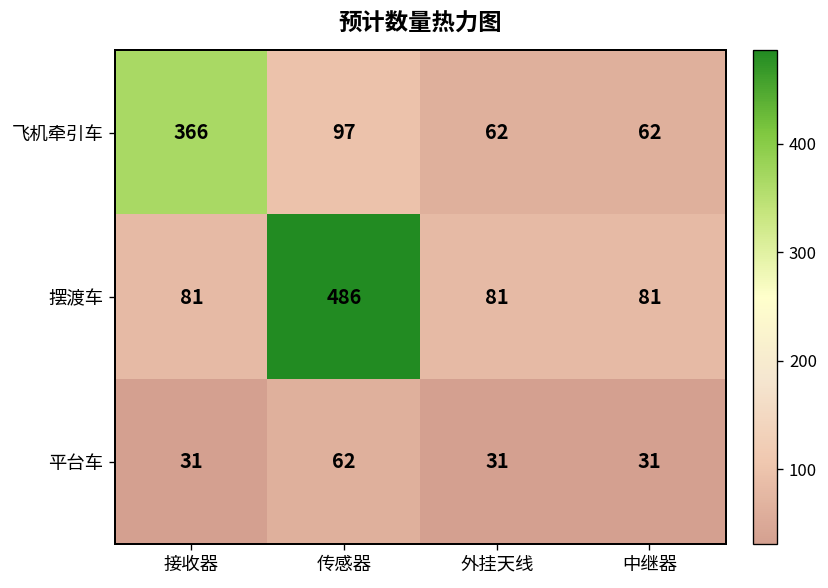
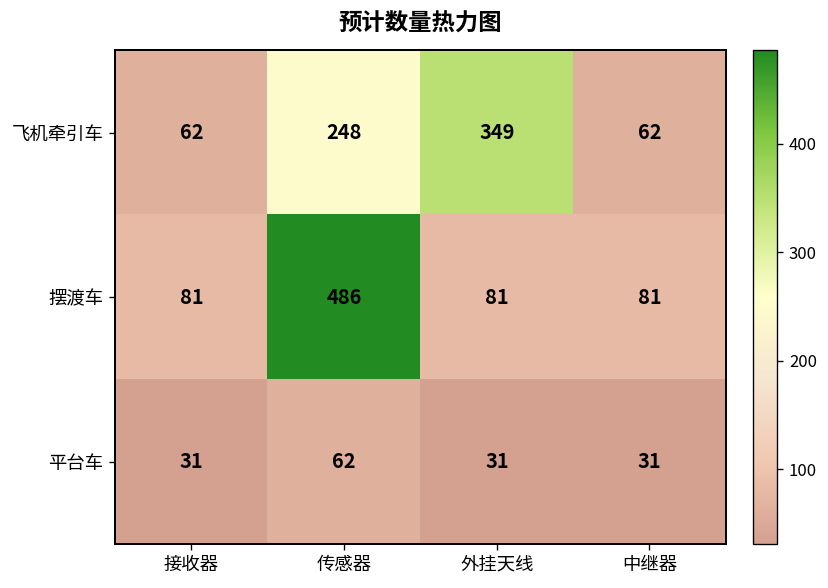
  {
    "飞机牵引车": {
-     "接收器": 366,
-     "传感器": 97,
-     "外挂天线": 62,
+     "接收器": 62,
+     "传感器": 248,
+     "外挂天线": 349,
      "中继器": 62
    },
    "摆渡车": {
      "接收器": 81,
      "传感器": 486,
      "外挂天线": 81,
      "中继器": 81
    },
    "平台车": {
      "接收器": 31,
      "传感器": 62,
      "外挂天线": 31,
      "中继器": 31
    }
  }
